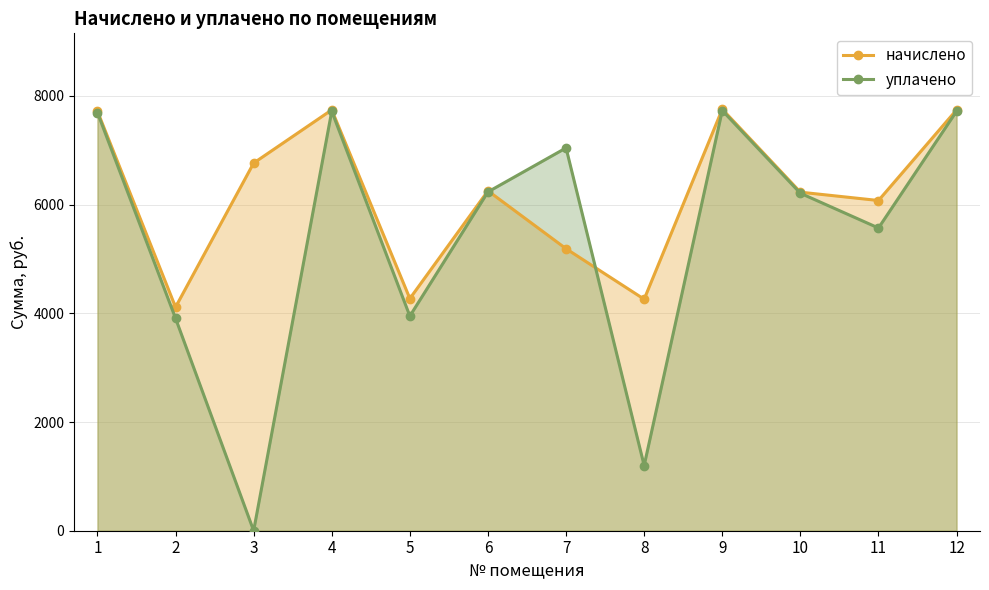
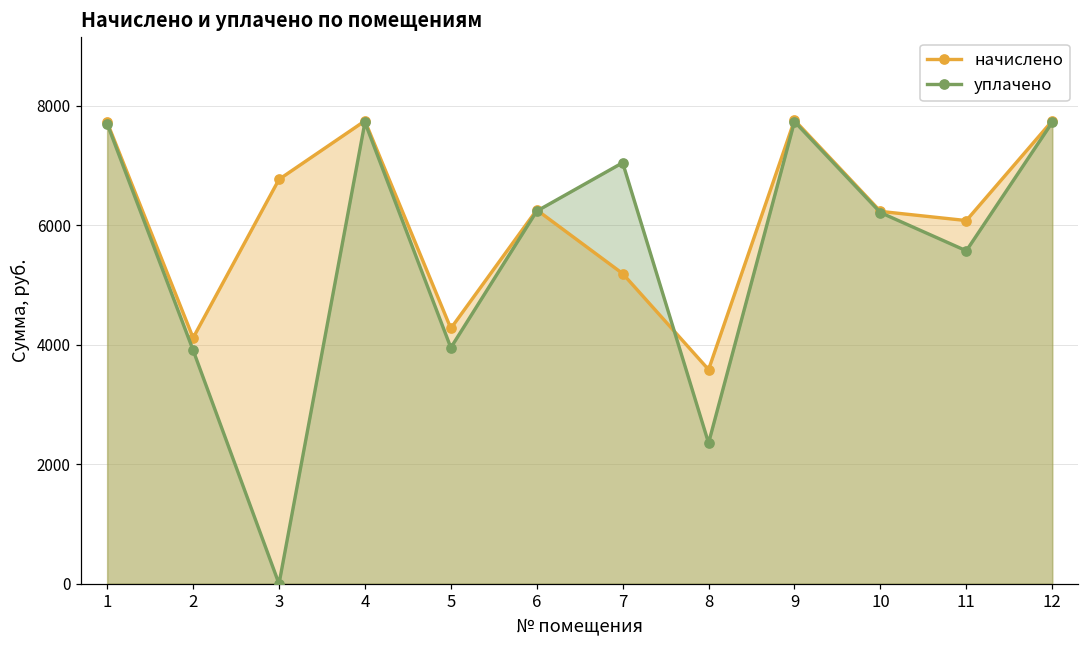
  {
    "начислено": {
      "2": 4100,
      "3": 6800,
      "5": 4300,
      "7": 5200,
-     "8": 4300,
+     "8": 3600,
      "11": 6100
    },
    "уплачено": {
      "2": 3900,
      "3": 0,
      "5": 3900,
      "7": 7000,
-     "8": 1200,
+     "8": 2400,
      "11": 5600
    }
  }
